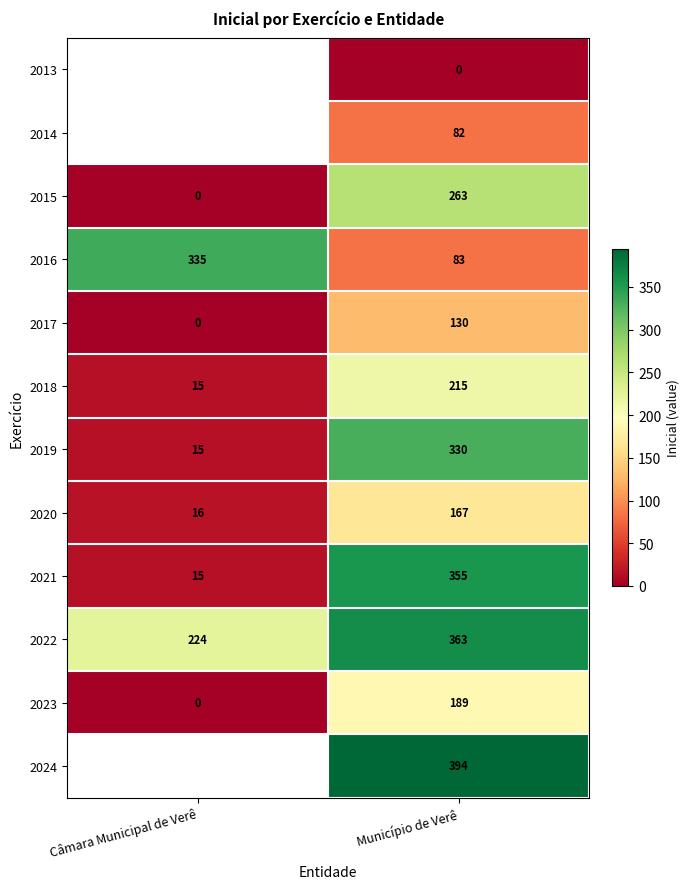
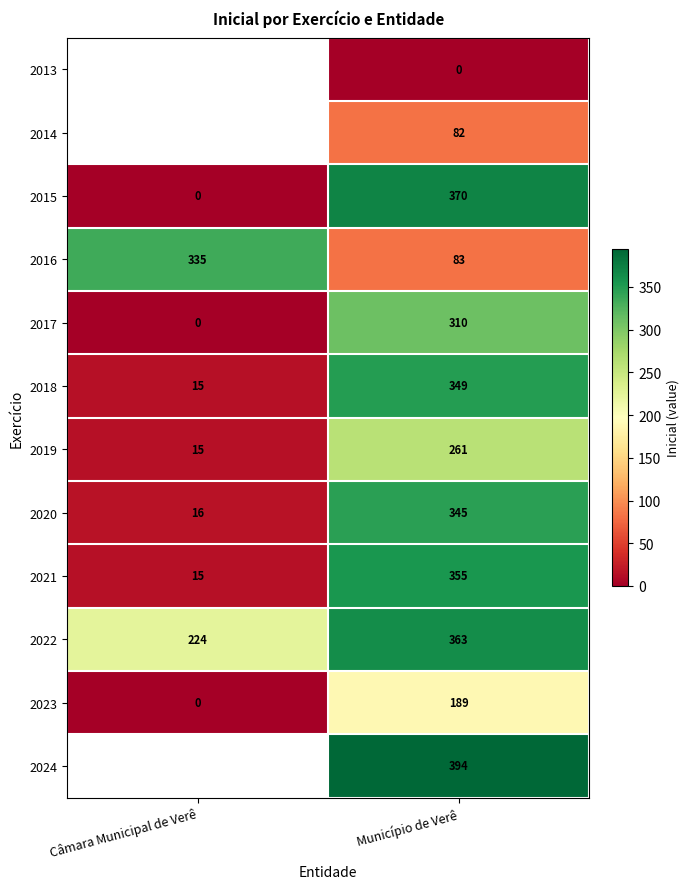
  {
    "2013": {
      "Município de Verê": 0
    },
    "2014": {
      "Município de Verê": 82
    },
    "2015": {
      "Câmara Municipal de Verê": 0,
-     "Município de Verê": 263
+     "Município de Verê": 370
    },
    "2016": {
      "Câmara Municipal de Verê": 335,
      "Município de Verê": 83
    },
    "2017": {
      "Câmara Municipal de Verê": 0,
-     "Município de Verê": 130
+     "Município de Verê": 310
    },
    "2018": {
      "Câmara Municipal de Verê": 15,
-     "Município de Verê": 215
+     "Município de Verê": 349
    },
    "2019": {
      "Câmara Municipal de Verê": 15,
-     "Município de Verê": 330
+     "Município de Verê": 261
    },
    "2020": {
      "Câmara Municipal de Verê": 16,
-     "Município de Verê": 167
+     "Município de Verê": 345
    },
    "2021": {
      "Câmara Municipal de Verê": 15,
      "Município de Verê": 355
    },
    "2022": {
      "Câmara Municipal de Verê": 224,
      "Município de Verê": 363
    },
    "2023": {
      "Câmara Municipal de Verê": 0,
      "Município de Verê": 189
    },
    "2024": {
      "Município de Verê": 394
    }
  }
